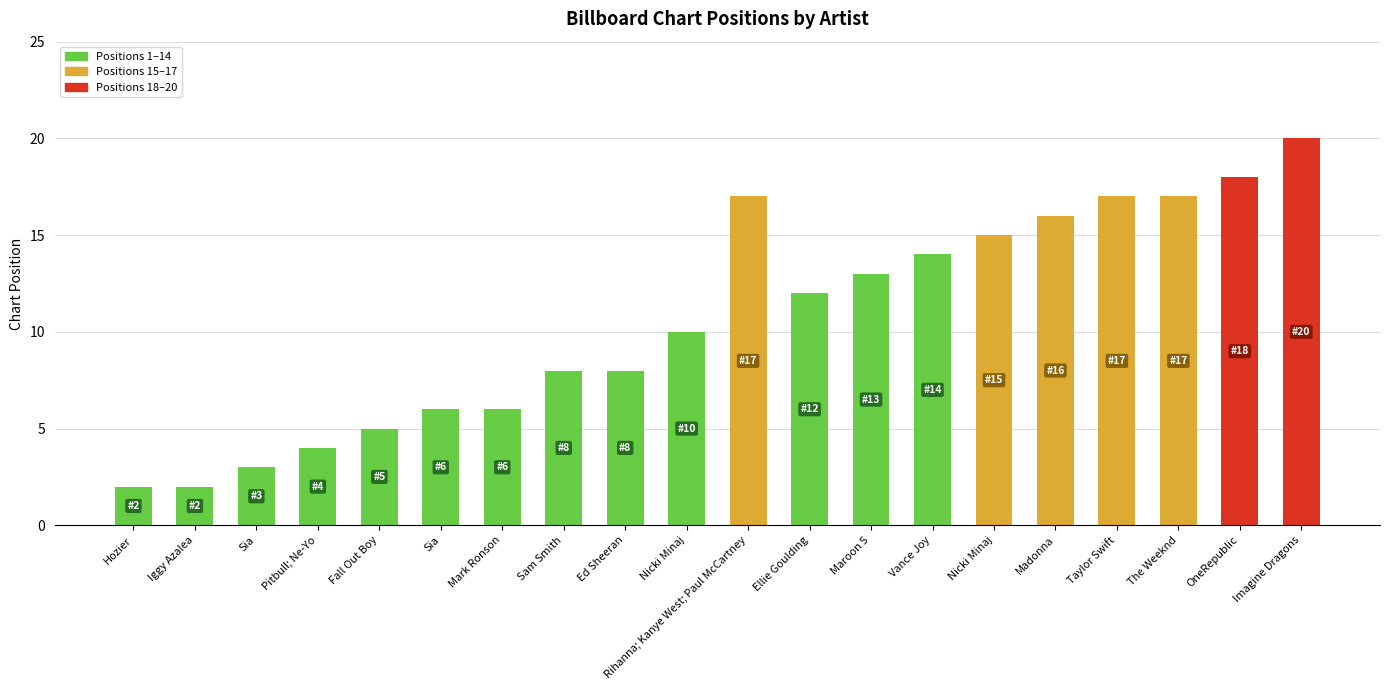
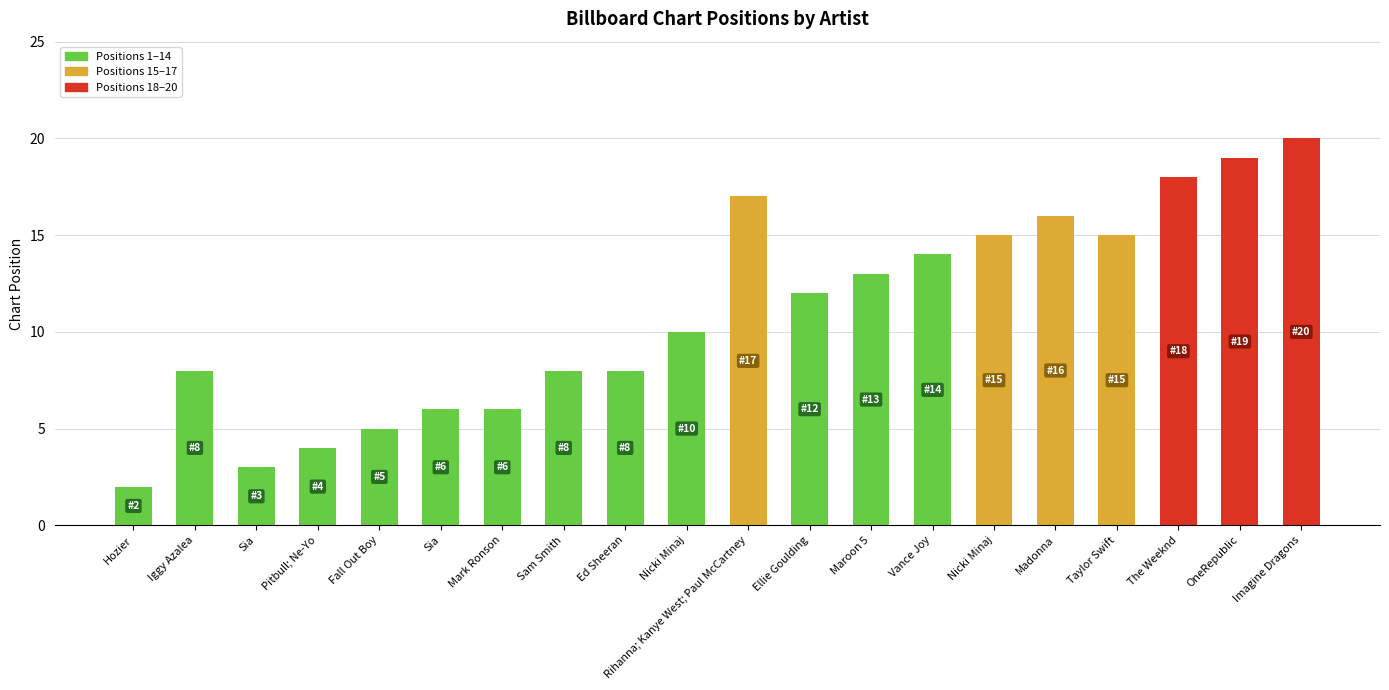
  {
-   "Iggy Azalea": 2,
-   "Taylor Swift": 17,
-   "The Weeknd": 17,
-   "OneRepublic": 18
+   "Iggy Azalea": 8,
+   "Taylor Swift": 15,
+   "The Weeknd": 18,
+   "OneRepublic": 19
  }
